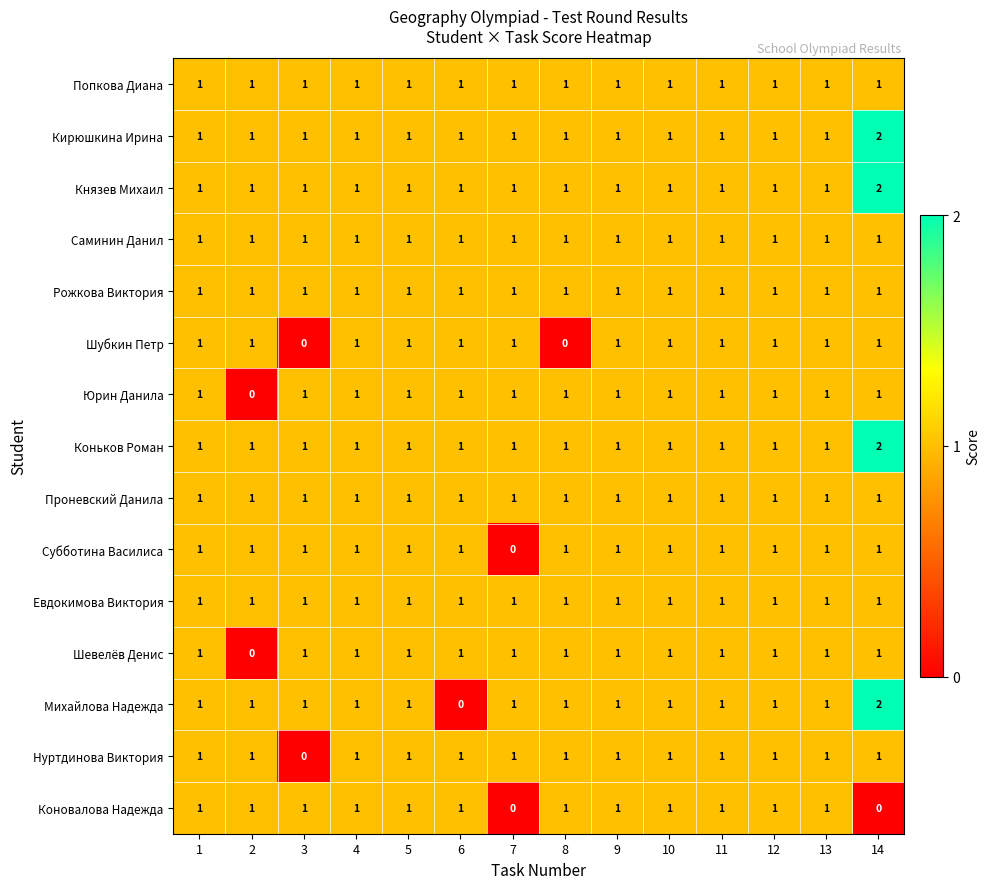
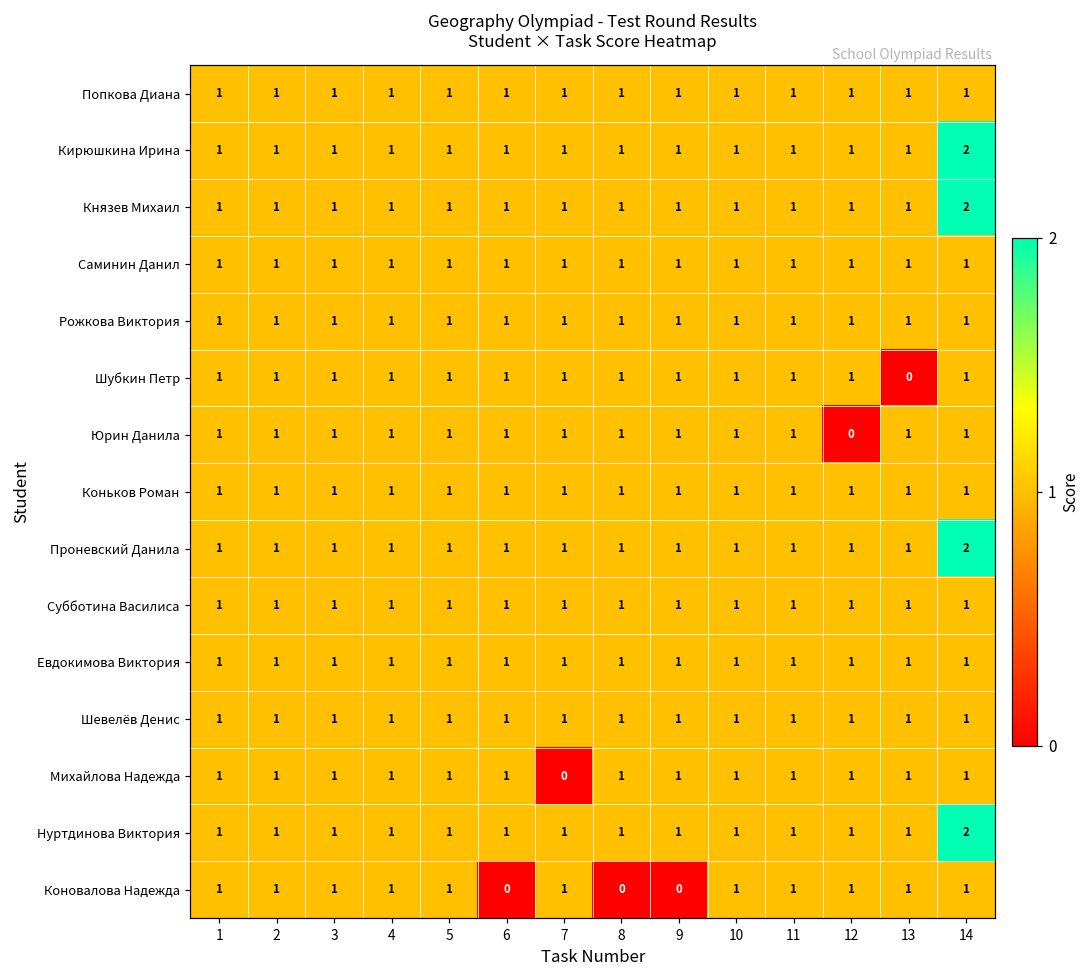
  {
    "Шубкин Петр": {
      "1": 1,
      "2": 1,
-     "3": 0,
+     "3": 1,
      "4": 1,
      "5": 1,
      "6": 1,
      "7": 1,
-     "8": 0,
+     "8": 1,
      "9": 1,
      "10": 1,
      "11": 1,
      "12": 1,
-     "13": 1,
+     "13": 0,
      "14": 1
    },
    "Юрин Данила": {
      "1": 1,
-     "2": 0,
+     "2": 1,
      "3": 1,
      "4": 1,
      "5": 1,
      "6": 1,
      "7": 1,
      "8": 1,
      "9": 1,
      "10": 1,
      "11": 1,
-     "12": 1,
+     "12": 0,
      "13": 1,
      "14": 1
    },
    "Коньков Роман": {
      "1": 1,
      "2": 1,
      "3": 1,
      "4": 1,
      "5": 1,
      "6": 1,
      "7": 1,
      "8": 1,
      "9": 1,
      "10": 1,
      "11": 1,
      "12": 1,
      "13": 1,
-     "14": 2
+     "14": 1
    },
    "Проневский Данила": {
      "1": 1,
      "2": 1,
      "3": 1,
      "4": 1,
      "5": 1,
      "6": 1,
      "7": 1,
      "8": 1,
      "9": 1,
      "10": 1,
      "11": 1,
      "12": 1,
      "13": 1,
-     "14": 1
+     "14": 2
    },
    "Субботина Василиса": {
      "1": 1,
      "2": 1,
      "3": 1,
      "4": 1,
      "5": 1,
      "6": 1,
-     "7": 0,
+     "7": 1,
      "8": 1,
      "9": 1,
      "10": 1,
      "11": 1,
      "12": 1,
      "13": 1,
      "14": 1
    },
    "Шевелёв Денис": {
      "1": 1,
-     "2": 0,
+     "2": 1,
      "3": 1,
      "4": 1,
      "5": 1,
      "6": 1,
      "7": 1,
      "8": 1,
      "9": 1,
      "10": 1,
      "11": 1,
      "12": 1,
      "13": 1,
      "14": 1
    },
    "Михайлова Надежда": {
      "1": 1,
      "2": 1,
      "3": 1,
      "4": 1,
      "5": 1,
-     "6": 0,
-     "7": 1,
+     "6": 1,
+     "7": 0,
      "8": 1,
      "9": 1,
      "10": 1,
      "11": 1,
      "12": 1,
      "13": 1,
-     "14": 2
+     "14": 1
    },
    "Нуртдинова Виктория": {
      "1": 1,
      "2": 1,
-     "3": 0,
+     "3": 1,
      "4": 1,
      "5": 1,
      "6": 1,
      "7": 1,
      "8": 1,
      "9": 1,
      "10": 1,
      "11": 1,
      "12": 1,
      "13": 1,
-     "14": 1
+     "14": 2
    },
    "Коновалова Надежда": {
      "1": 1,
      "2": 1,
      "3": 1,
      "4": 1,
      "5": 1,
-     "6": 1,
-     "7": 0,
-     "8": 1,
-     "9": 1,
+     "6": 0,
+     "7": 1,
+     "8": 0,
+     "9": 0,
      "10": 1,
      "11": 1,
      "12": 1,
      "13": 1,
-     "14": 0
+     "14": 1
    }
  }
